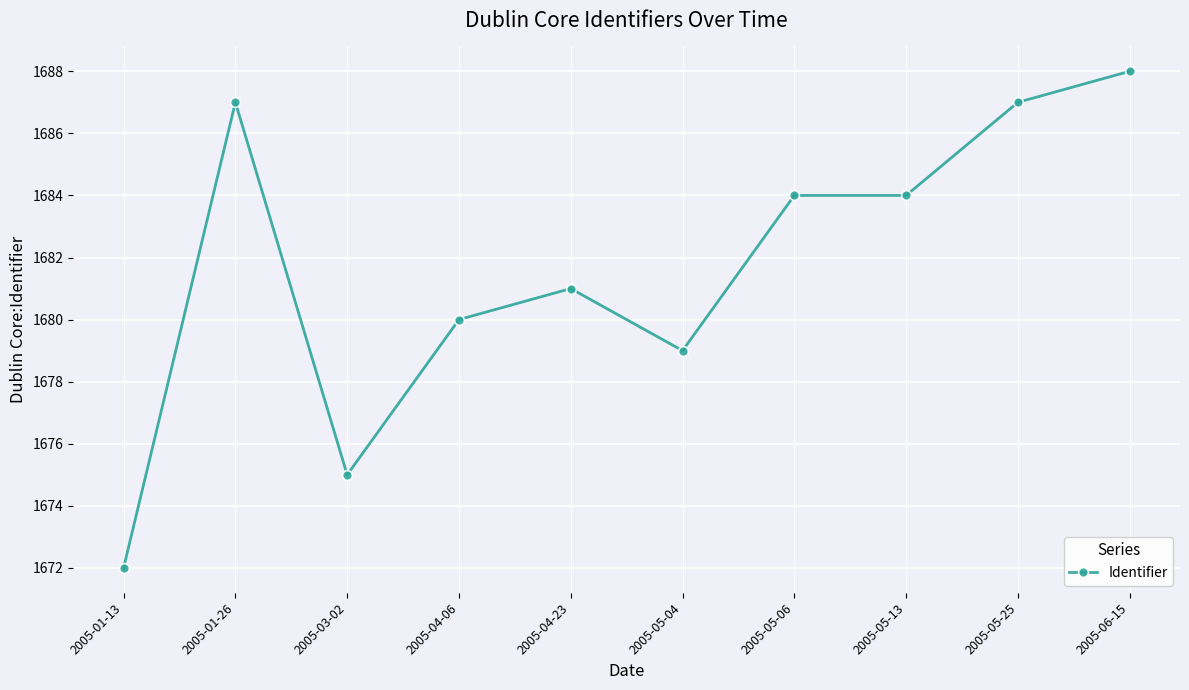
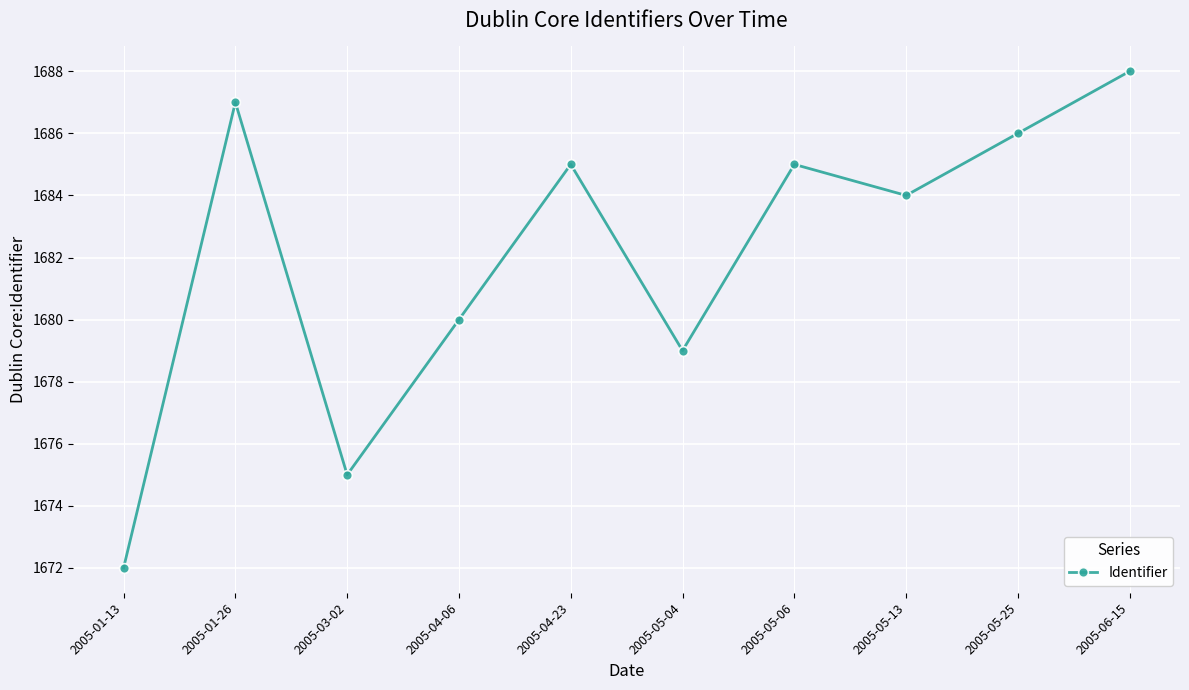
  {
    "2005-01-13": 1672,
    "2005-01-26": 1687,
    "2005-03-02": 1675,
    "2005-04-06": 1680,
-   "2005-04-23": 1681,
+   "2005-04-23": 1685,
    "2005-05-04": 1679,
-   "2005-05-06": 1684,
+   "2005-05-06": 1685,
    "2005-05-13": 1684,
-   "2005-05-25": 1687,
+   "2005-05-25": 1686,
    "2005-06-15": 1688
  }
